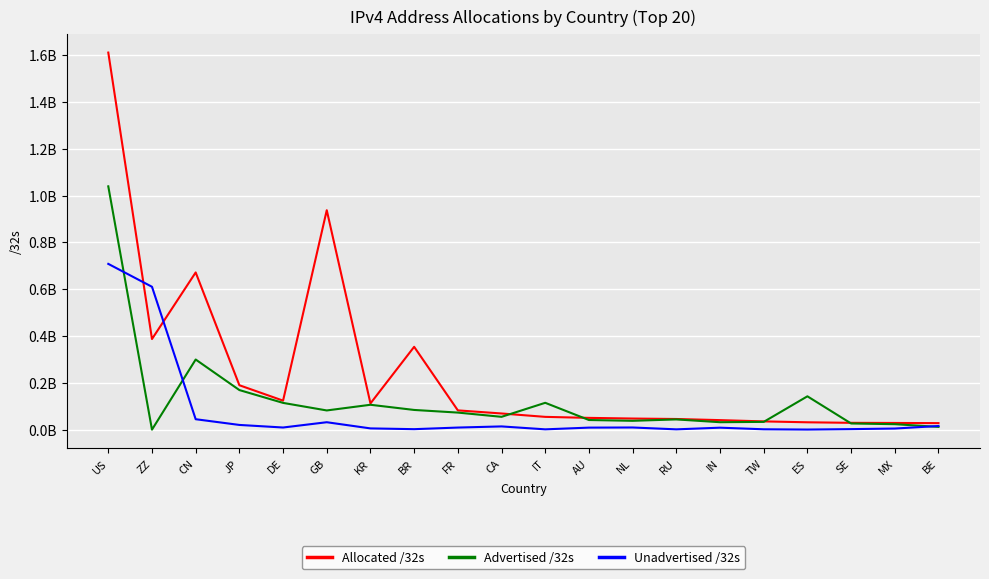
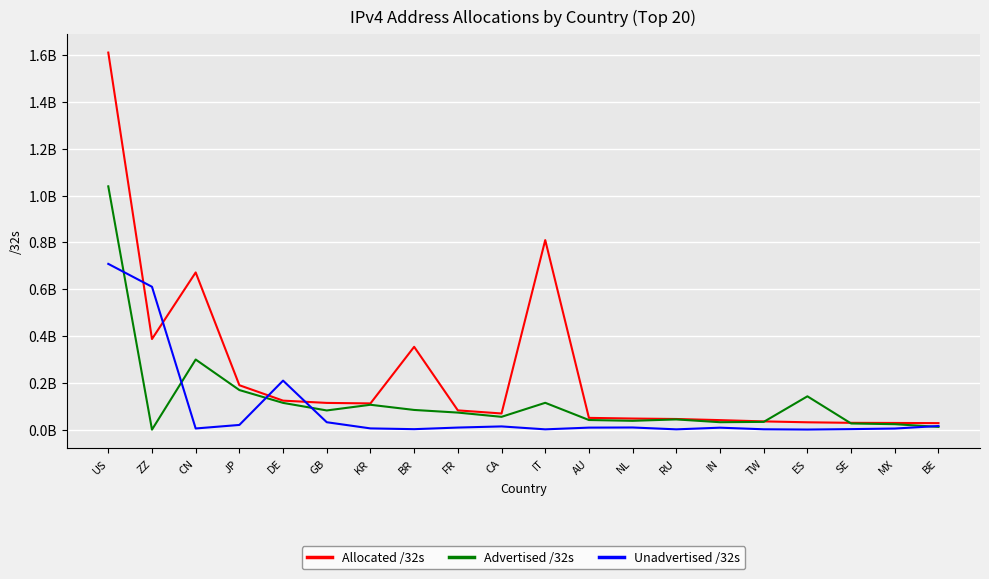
  {
    "Allocated /32s": {
      "US": 1610000000,
      "ZZ": 390000000,
      "CN": 670000000,
      "JP": 190000000,
-     "GB": 940000000,
+     "GB": 110000000,
      "BR": 350000000,
      "CA": 70000000,
-     "IT": 60000000,
+     "IT": 810000000,
      "ES": 30000000,
      "BE": 30000000
    },
    "Advertised /32s": {
      "US": 1040000000,
      "ZZ": 0,
      "CN": 300000000,
      "JP": 170000000,
      "GB": 80000000,
      "BR": 80000000,
      "CA": 60000000,
      "IT": 120000000,
      "ES": 140000000
    },
    "Unadvertised /32s": {
      "US": 710000000,
      "ZZ": 610000000,
-     "CN": 50000000,
+     "CN": 10000000,
      "JP": 20000000,
-     "DE": 10000000,
+     "DE": 210000000,
      "GB": 30000000,
      "KR": 10000000,
      "BR": 0,
      "FR": 10000000,
      "CA": 10000000,
      "IT": 0,
      "AU": 10000000,
      "NL": 10000000,
      "RU": 0,
      "IN": 10000000,
      "TW": 0,
      "ES": 0,
      "SE": 0,
      "MX": 10000000
    }
  }
